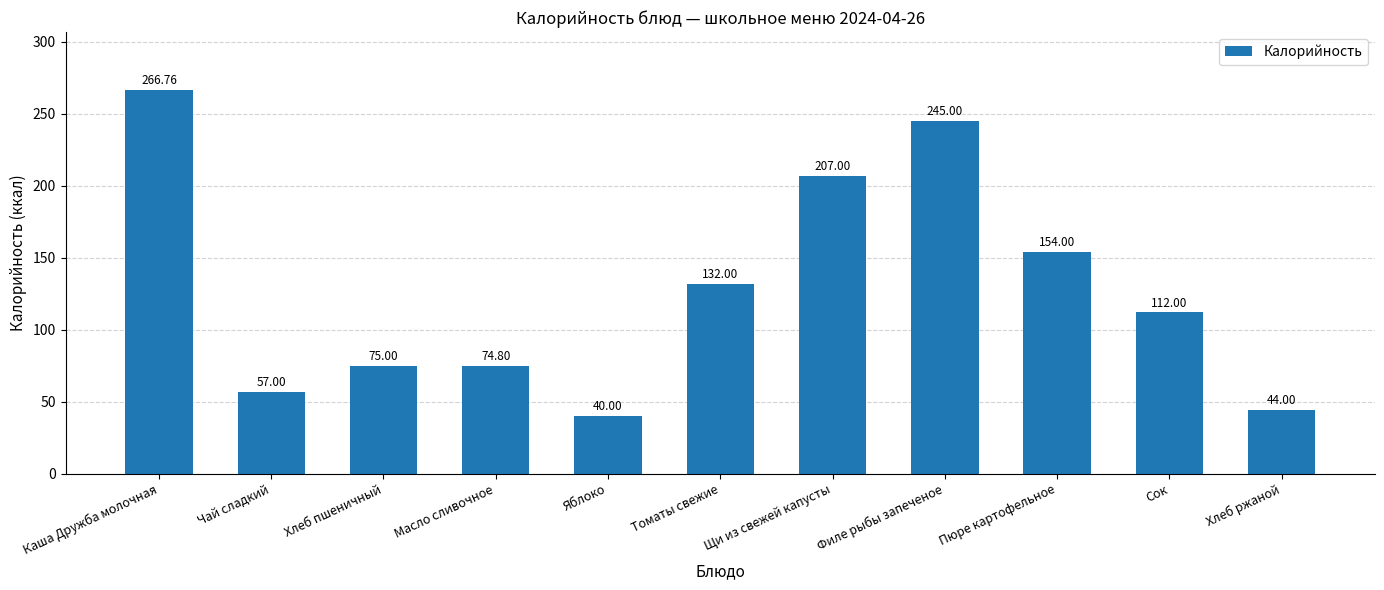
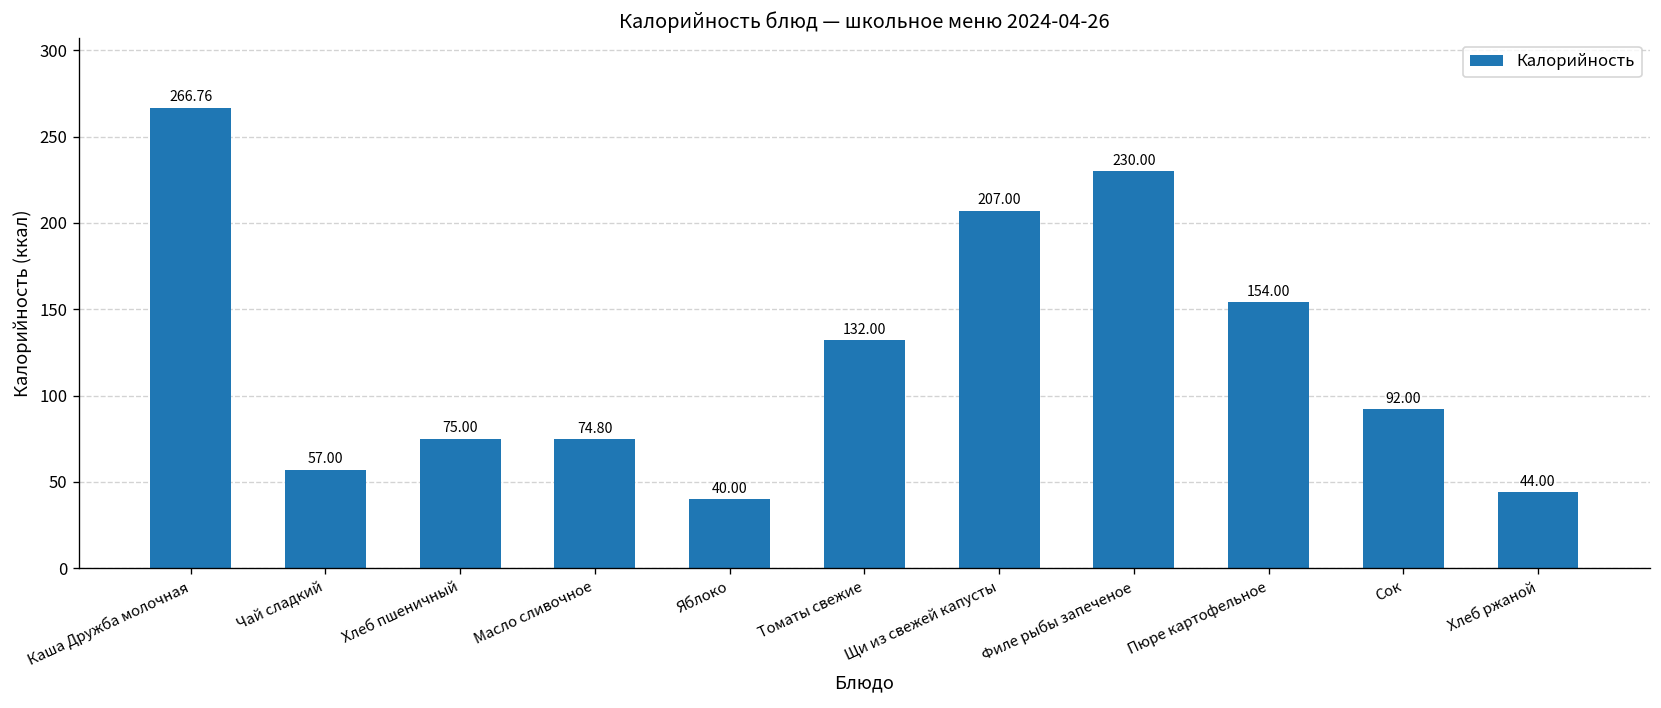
  {
    "Каша Дружба молочная": 266.76,
    "Чай сладкий": 57.00,
    "Хлеб пшеничный": 75.00,
    "Масло сливочное": 74.80,
    "Яблоко": 40.00,
    "Томаты свежие": 132.00,
    "Щи из свежей капусты": 207.00,
-   "Филе рыбы запеченое": 245.00,
+   "Филе рыбы запеченое": 230.00,
    "Пюре картофельное": 154.00,
-   "Сок": 112.00,
+   "Сок": 92.00,
    "Хлеб ржаной": 44.00
  }
